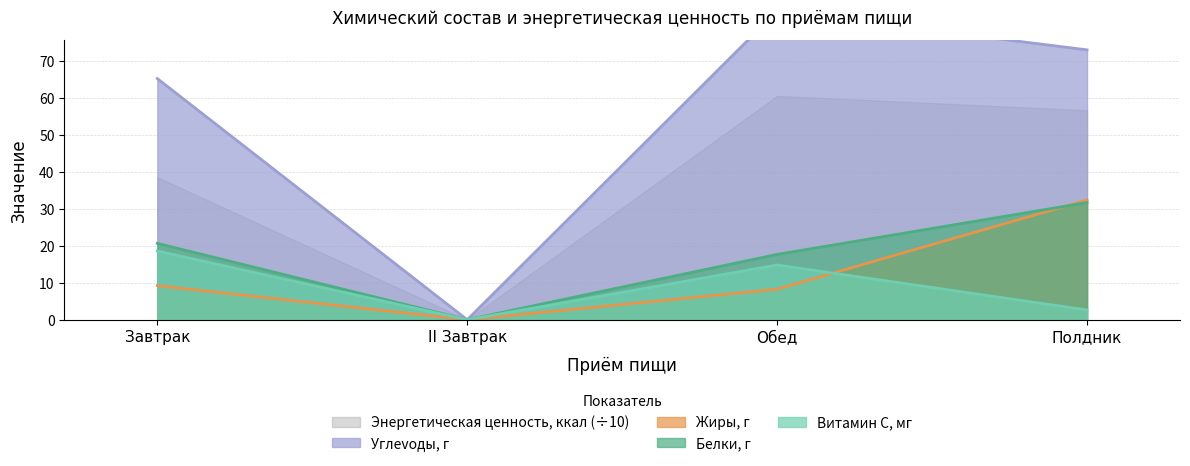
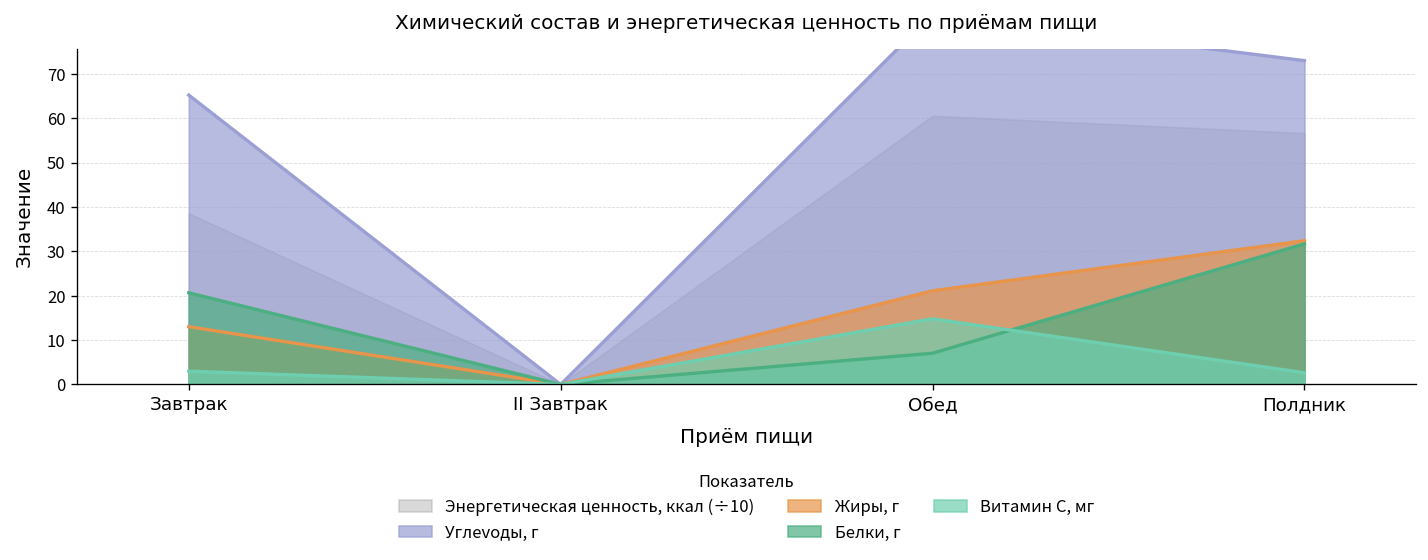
  {
    "Жиры, г": {
-     "Завтрак": 9,
-     "Обед": 8,
+     "Завтрак": 13,
+     "Обед": 21,
      "Полдник": 32
    },
    "Белки, г": {
      "Завтрак": 21,
-     "Обед": 18,
+     "Обед": 7,
      "Полдник": 32
    },
    "Витамин С, мг": {
-     "Завтрак": 19,
+     "Завтрак": 3,
      "Обед": 15,
      "Полдник": 3
    }
  }
